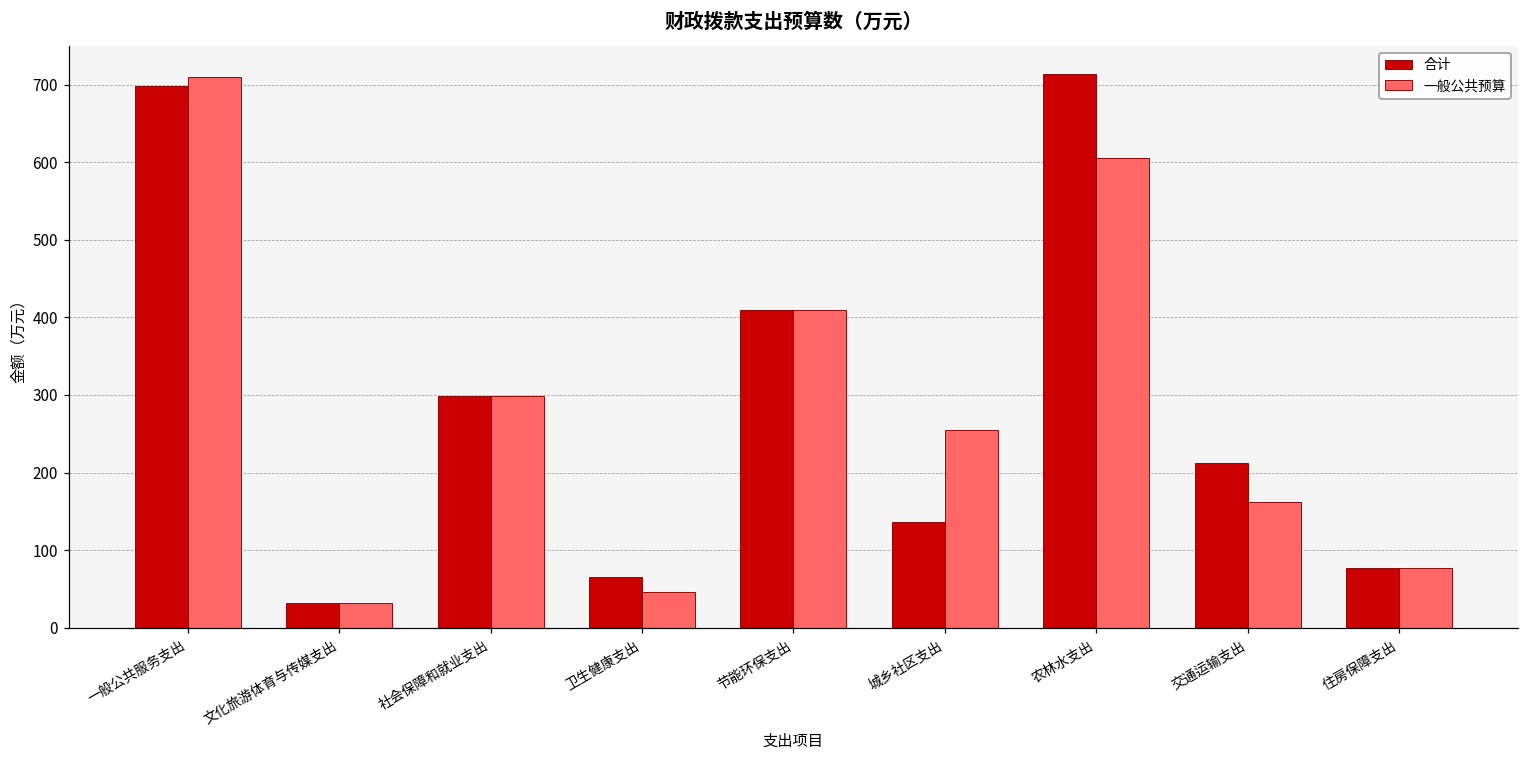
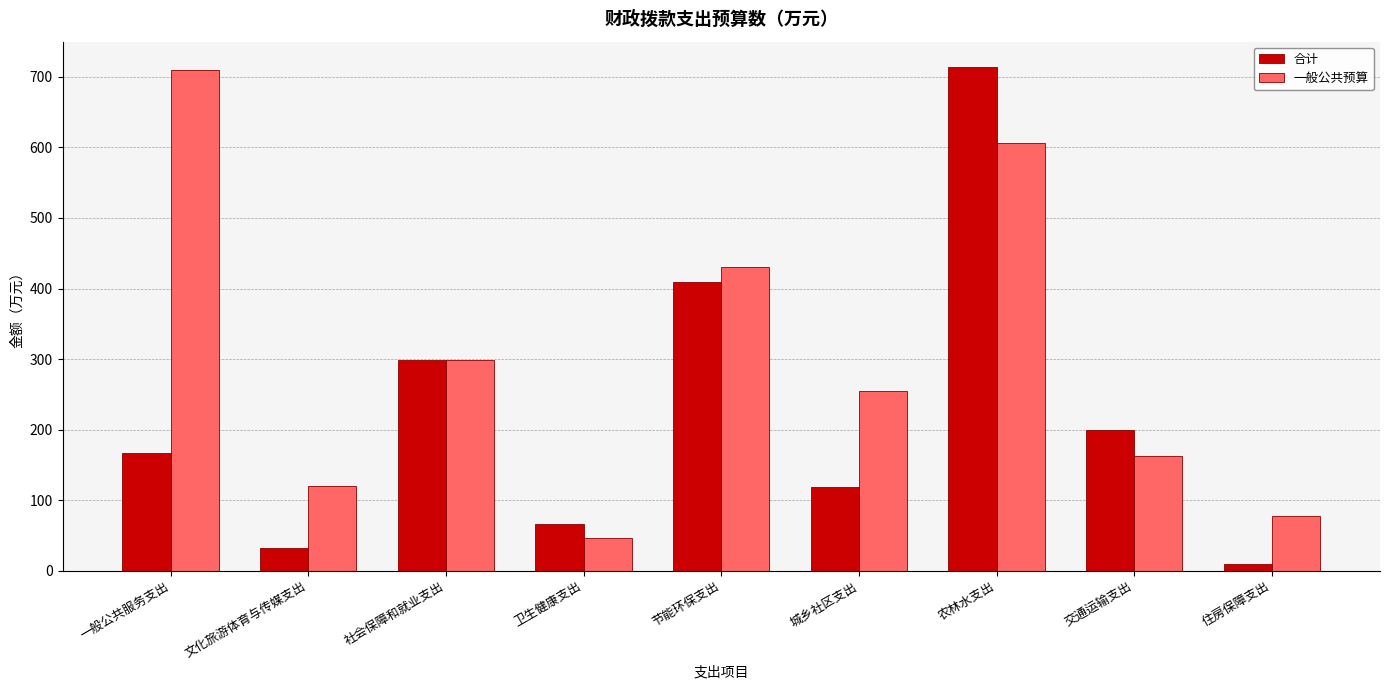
  {
    "合计": {
-     "一般公共服务支出": 700,
+     "一般公共服务支出": 170,
      "文化旅游体育与传媒支出": 30,
      "社会保障和就业支出": 300,
      "卫生健康支出": 70,
      "节能环保支出": 410,
-     "城乡社区支出": 140,
+     "城乡社区支出": 120,
      "农林水支出": 710,
-     "交通运输支出": 210,
-     "住房保障支出": 80
+     "交通运输支出": 200,
+     "住房保障支出": 10
    },
    "一般公共预算": {
      "一般公共服务支出": 710,
-     "文化旅游体育与传媒支出": 30,
+     "文化旅游体育与传媒支出": 120,
      "社会保障和就业支出": 300,
      "卫生健康支出": 50,
-     "节能环保支出": 410,
+     "节能环保支出": 430,
      "城乡社区支出": 260,
      "农林水支出": 610,
      "交通运输支出": 160,
      "住房保障支出": 80
    }
  }
